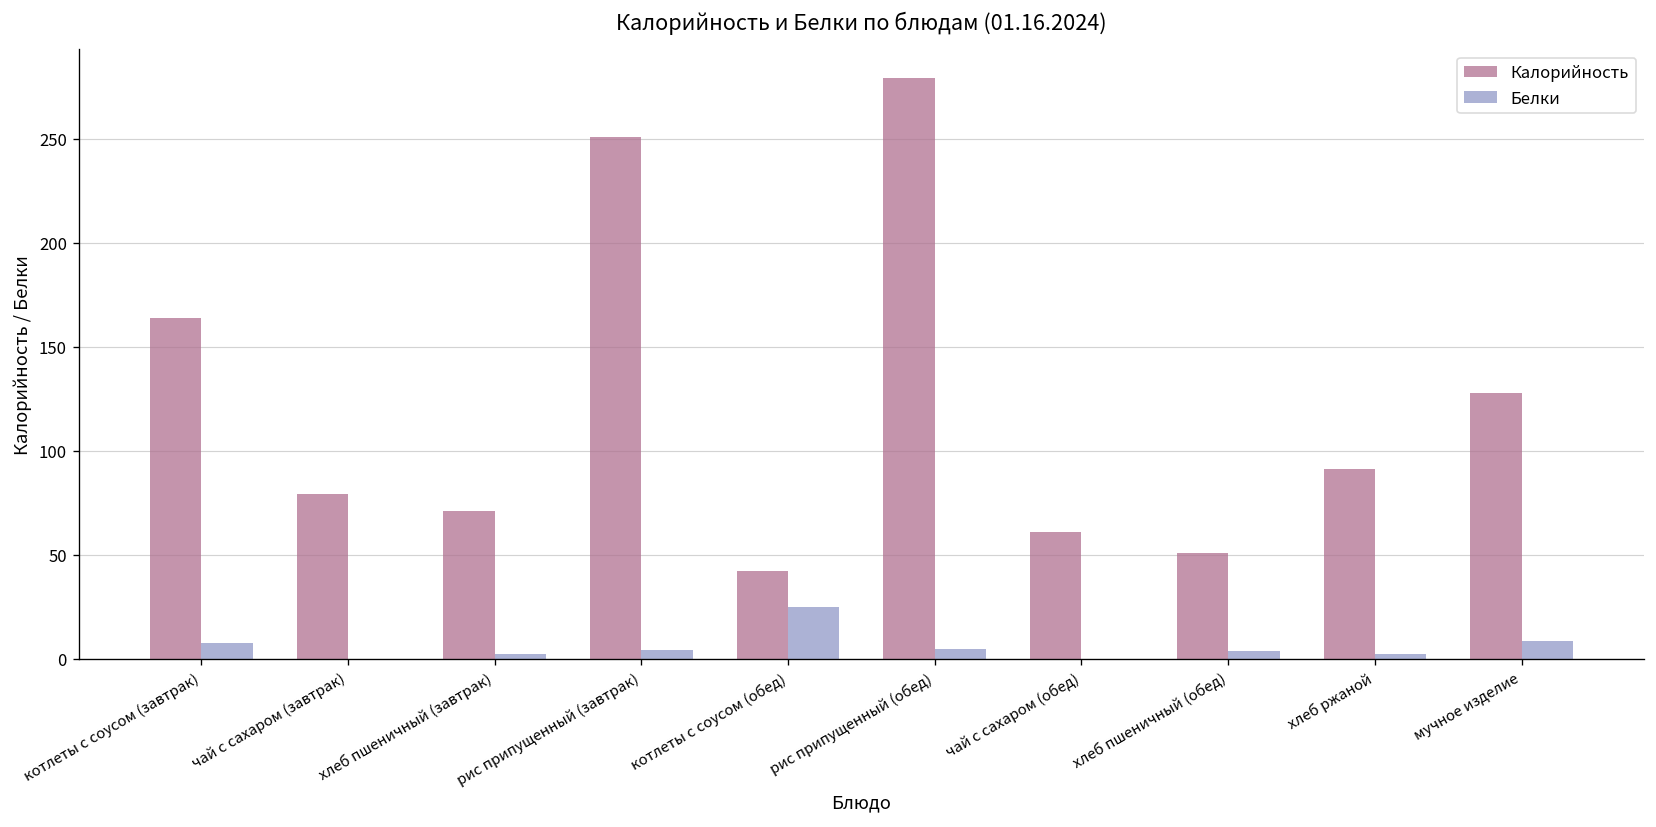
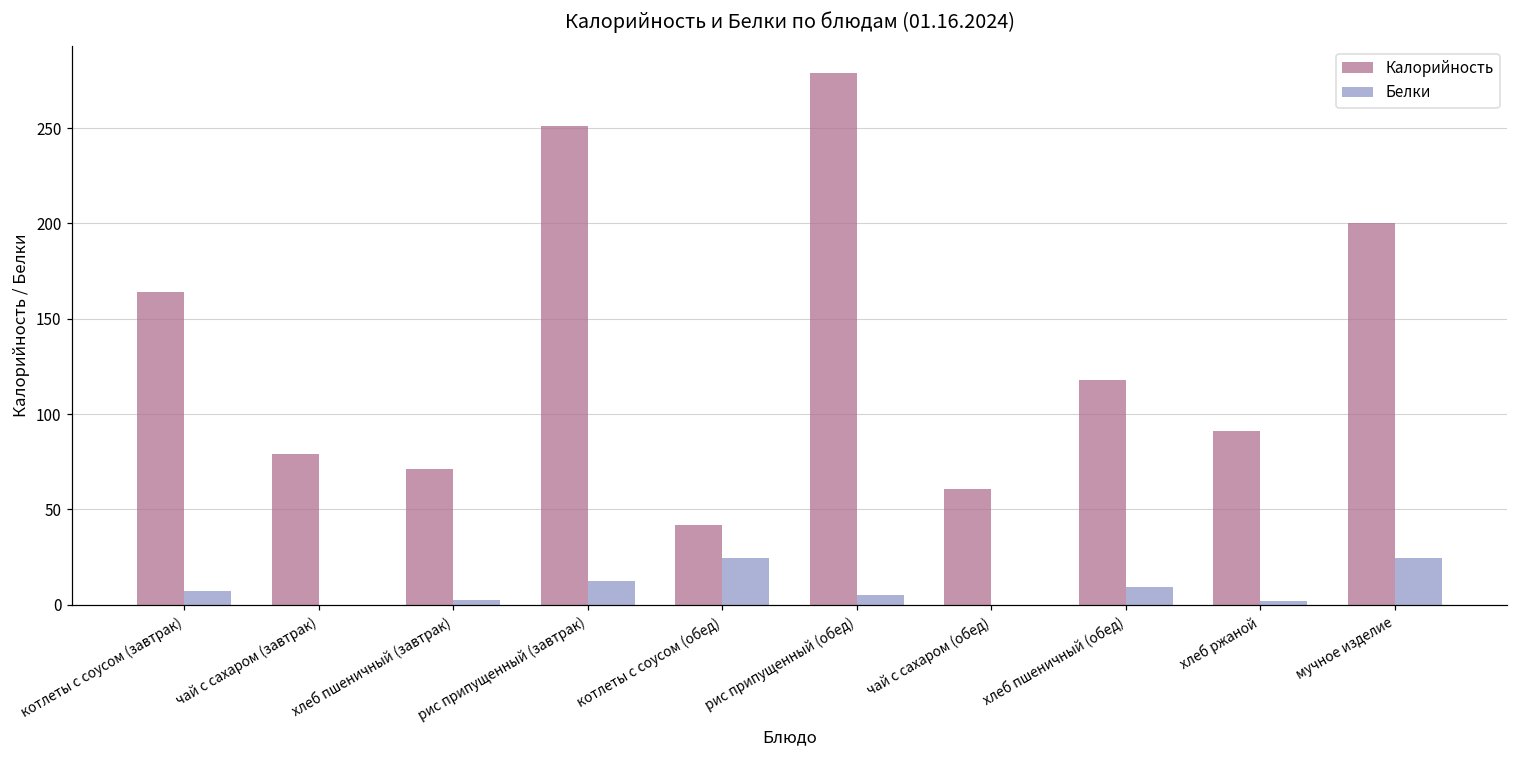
  {
    "Калорийность": {
      "котлеты с соусом (завтрак)": 164,
      "чай с сахаром (завтрак)": 79,
      "хлеб пшеничный (завтрак)": 71,
      "рис припущенный (завтрак)": 251,
      "котлеты с соусом (обед)": 42,
      "рис припущенный (обед)": 279,
      "чай с сахаром (обед)": 61,
-     "хлеб пшеничный (обед)": 51,
+     "хлеб пшеничный (обед)": 118,
      "хлеб ржаной": 91,
-     "мучное изделие": 128
+     "мучное изделие": 200
    },
    "Белки": {
      "котлеты с соусом (завтрак)": 7,
      "чай с сахаром (завтрак)": 0,
      "хлеб пшеничный (завтрак)": 2,
-     "рис припущенный (завтрак)": 4,
+     "рис припущенный (завтрак)": 12,
      "котлеты с соусом (обед)": 25,
      "рис припущенный (обед)": 5,
      "чай с сахаром (обед)": 0,
-     "хлеб пшеничный (обед)": 4,
+     "хлеб пшеничный (обед)": 9,
      "хлеб ржаной": 2,
-     "мучное изделие": 9
+     "мучное изделие": 25
    }
  }
